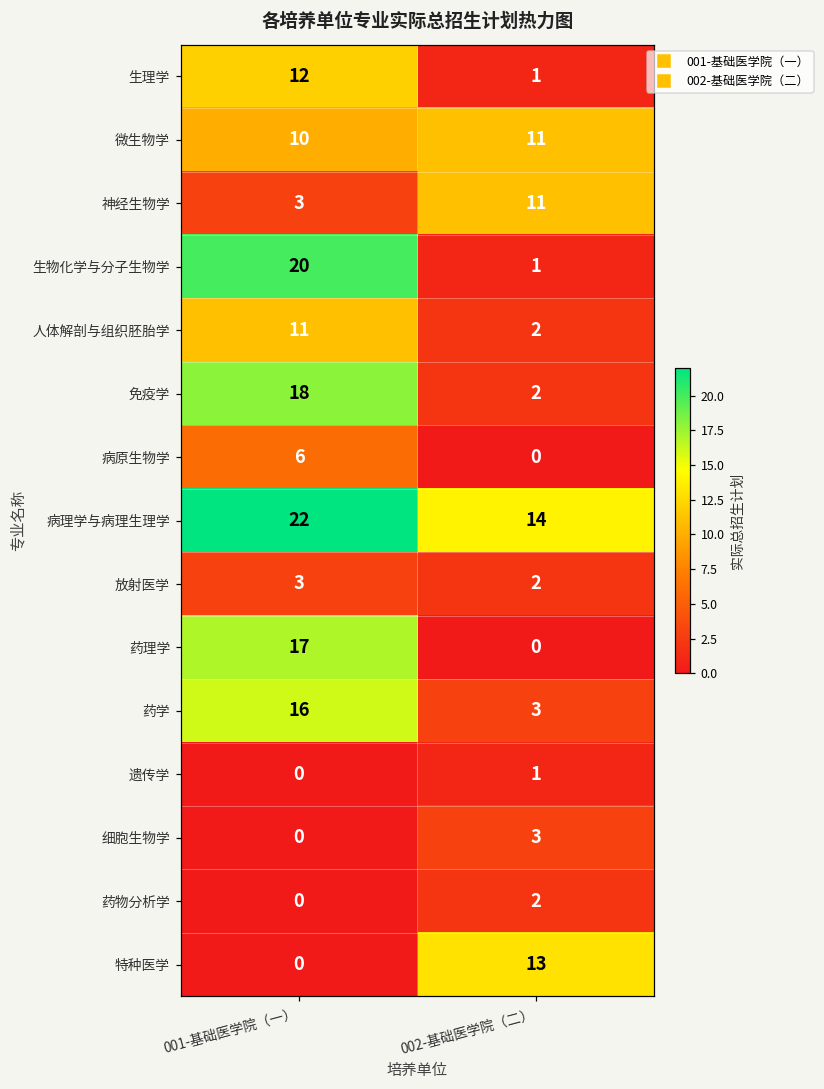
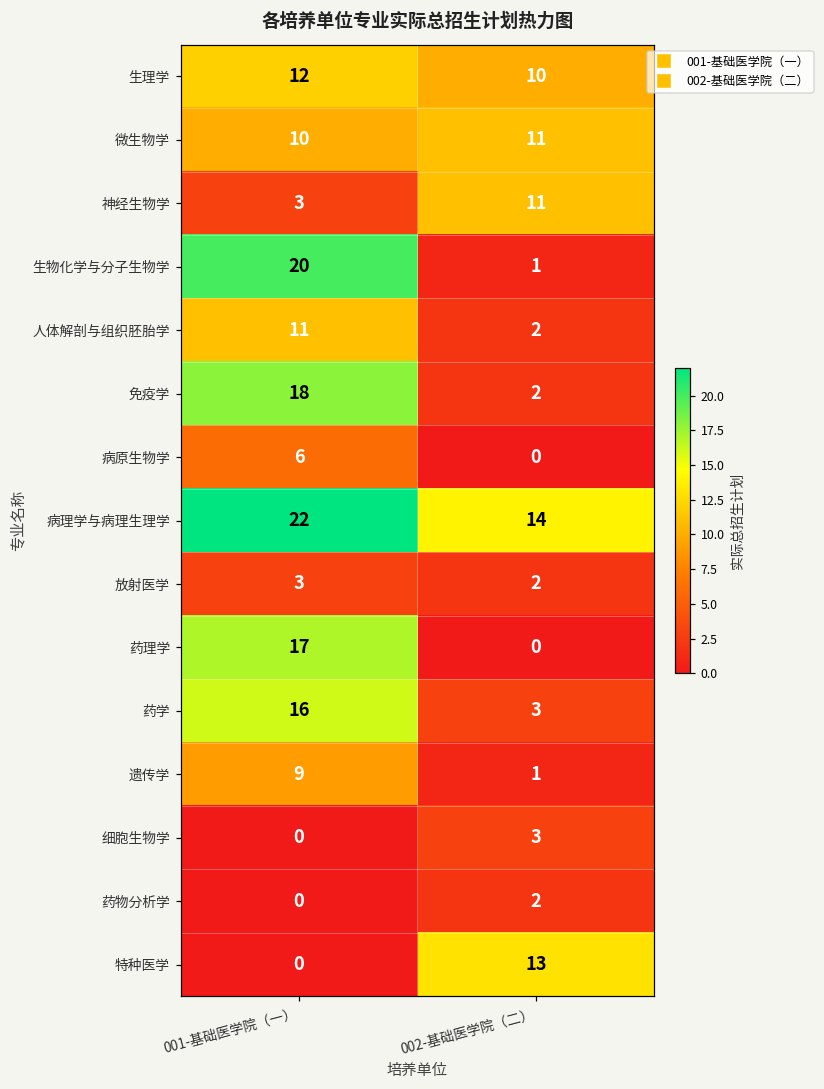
  {
    "生理学": {
      "001-基础医学院（一）": 12,
-     "002-基础医学院（二）": 1
+     "002-基础医学院（二）": 10
    },
    "微生物学": {
      "001-基础医学院（一）": 10,
      "002-基础医学院（二）": 11
    },
    "神经生物学": {
      "001-基础医学院（一）": 3,
      "002-基础医学院（二）": 11
    },
    "生物化学与分子生物学": {
      "001-基础医学院（一）": 20,
      "002-基础医学院（二）": 1
    },
    "人体解剖与组织胚胎学": {
      "001-基础医学院（一）": 11,
      "002-基础医学院（二）": 2
    },
    "免疫学": {
      "001-基础医学院（一）": 18,
      "002-基础医学院（二）": 2
    },
    "病原生物学": {
      "001-基础医学院（一）": 6,
      "002-基础医学院（二）": 0
    },
    "病理学与病理生理学": {
      "001-基础医学院（一）": 22,
      "002-基础医学院（二）": 14
    },
    "放射医学": {
      "001-基础医学院（一）": 3,
      "002-基础医学院（二）": 2
    },
    "药理学": {
      "001-基础医学院（一）": 17,
      "002-基础医学院（二）": 0
    },
    "药学": {
      "001-基础医学院（一）": 16,
      "002-基础医学院（二）": 3
    },
    "遗传学": {
-     "001-基础医学院（一）": 0,
+     "001-基础医学院（一）": 9,
      "002-基础医学院（二）": 1
    },
    "细胞生物学": {
      "001-基础医学院（一）": 0,
      "002-基础医学院（二）": 3
    },
    "药物分析学": {
      "001-基础医学院（一）": 0,
      "002-基础医学院（二）": 2
    },
    "特种医学": {
      "001-基础医学院（一）": 0,
      "002-基础医学院（二）": 13
    }
  }
